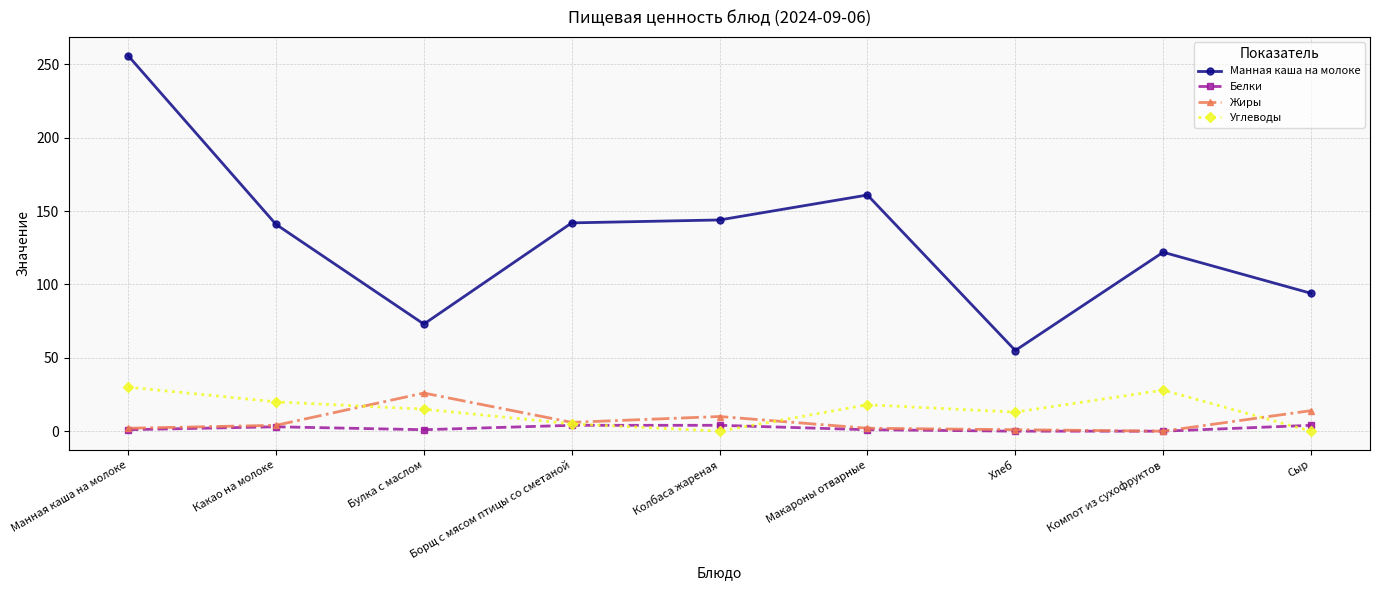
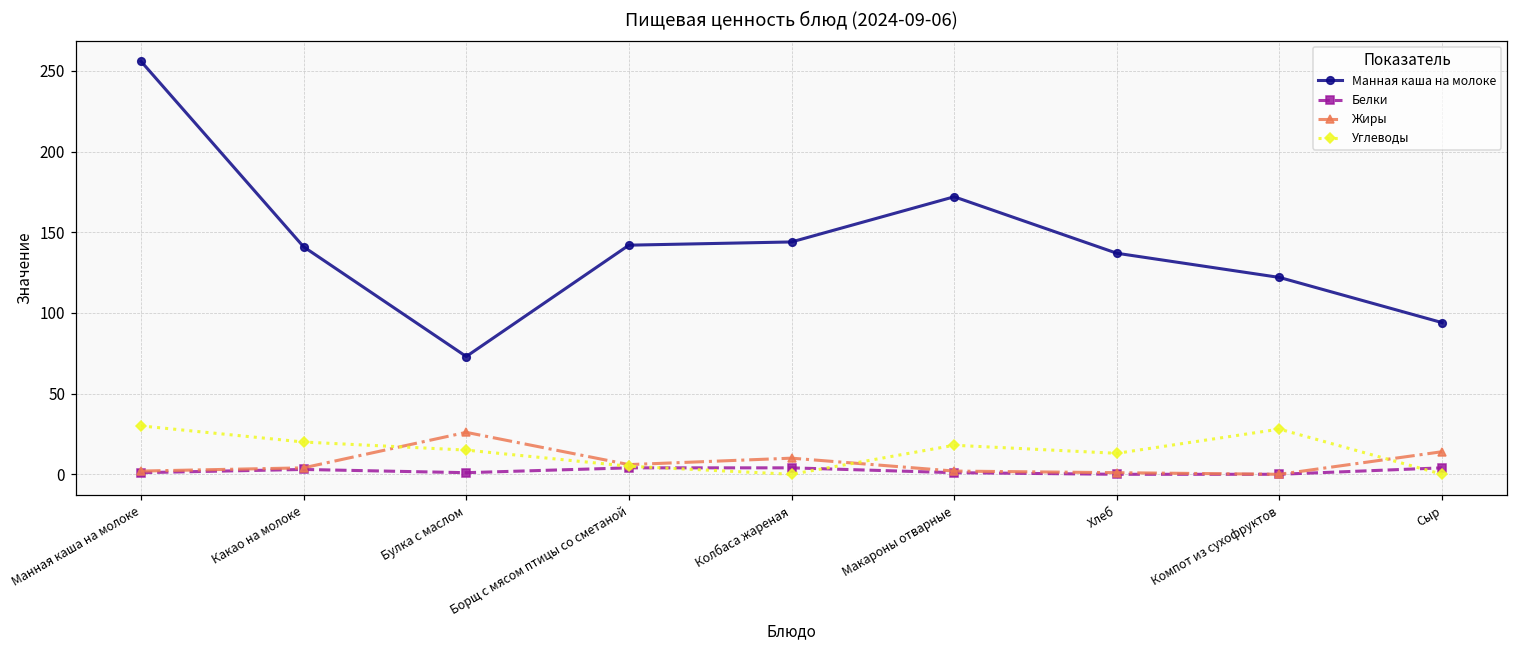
  {
    "Манная каша на молоке": {
      "Манная каша на молоке": 256,
      "Какао на молоке": 141,
      "Булка с маслом": 73,
      "Борщ с мясом птицы со сметаной": 142,
      "Колбаса жареная": 144,
-     "Макароны отварные": 161,
-     "Хлеб": 55,
+     "Макароны отварные": 172,
+     "Хлеб": 137,
      "Компот из сухофруктов": 122,
      "Сыр": 94
    },
    "Белки": {
      "Булка с маслом": 1,
      "Колбаса жареная": 4,
      "Сыр": 4
    },
    "Жиры": {
      "Булка с маслом": 26,
      "Колбаса жареная": 10,
      "Сыр": 14
    },
    "Углеводы": {
      "Манная каша на молоке": 30,
      "Какао на молоке": 20,
      "Булка с маслом": 15,
      "Колбаса жареная": 0,
      "Макароны отварные": 18,
      "Хлеб": 13,
      "Компот из сухофруктов": 28,
      "Сыр": 0
    }
  }
